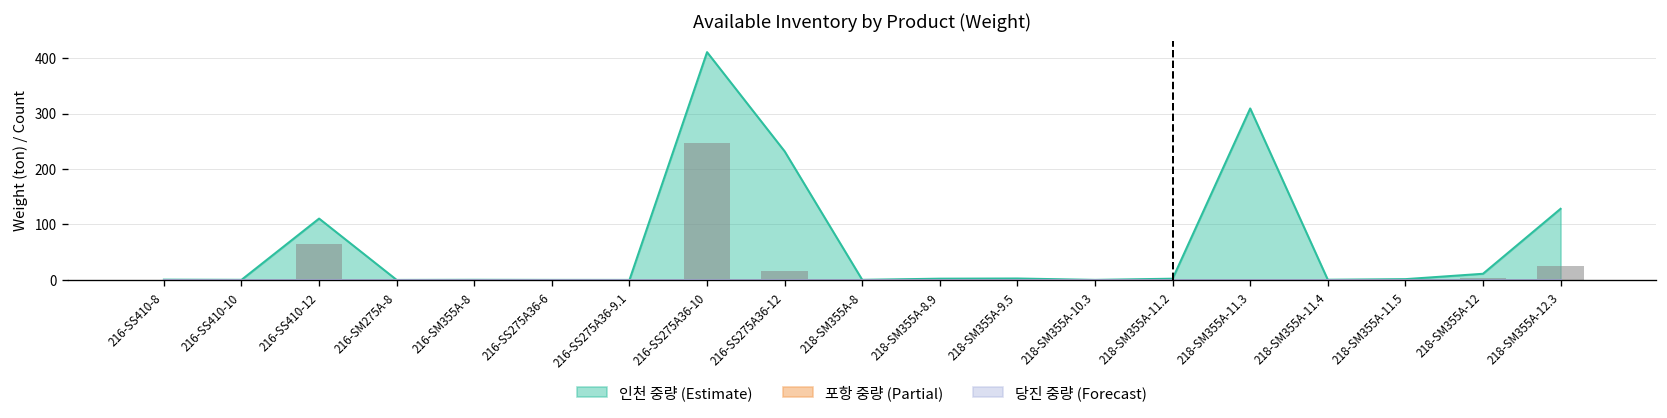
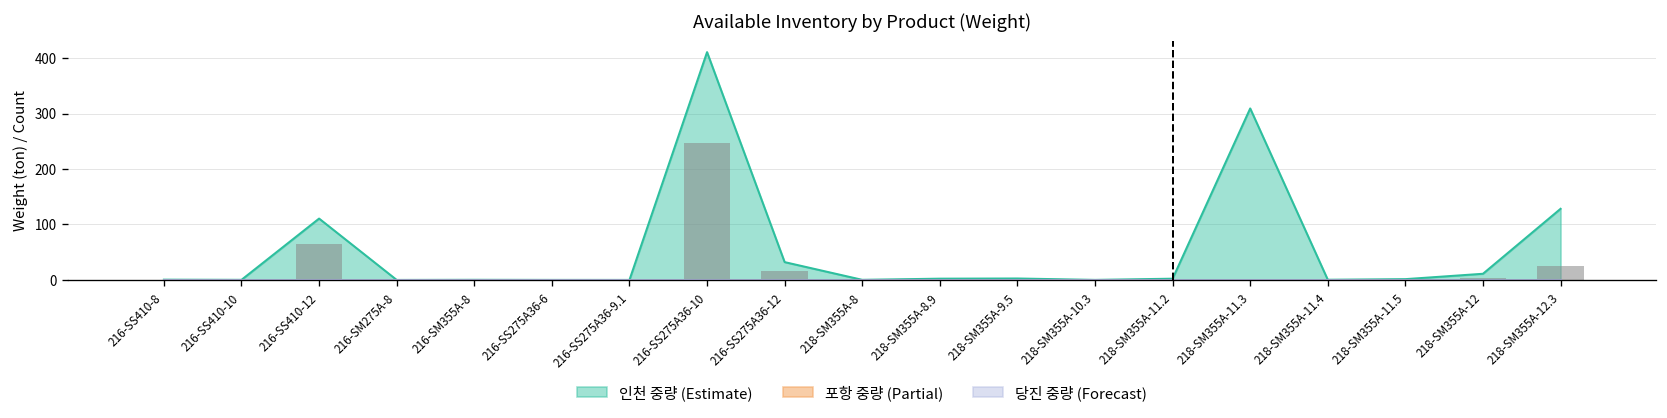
  {
    "인천 중량 (Estimate)": {
      "216-SS410-12": 110,
      "216-SS275A36-10": 410,
-     "216-SS275A36-12": 230,
+     "216-SS275A36-12": 30,
      "218-SM355A-11.3": 310,
      "218-SM355A-12": 10,
      "218-SM355A-12.3": 130
    },
    "당진 중량 (Forecast)": {
      "216-SS410-12": 0,
      "216-SS275A36-10": 0,
      "216-SS275A36-12": 0,
      "218-SM355A-11.3": 0,
      "218-SM355A-12": 0,
      "218-SM355A-12.3": 0
    }
  }
